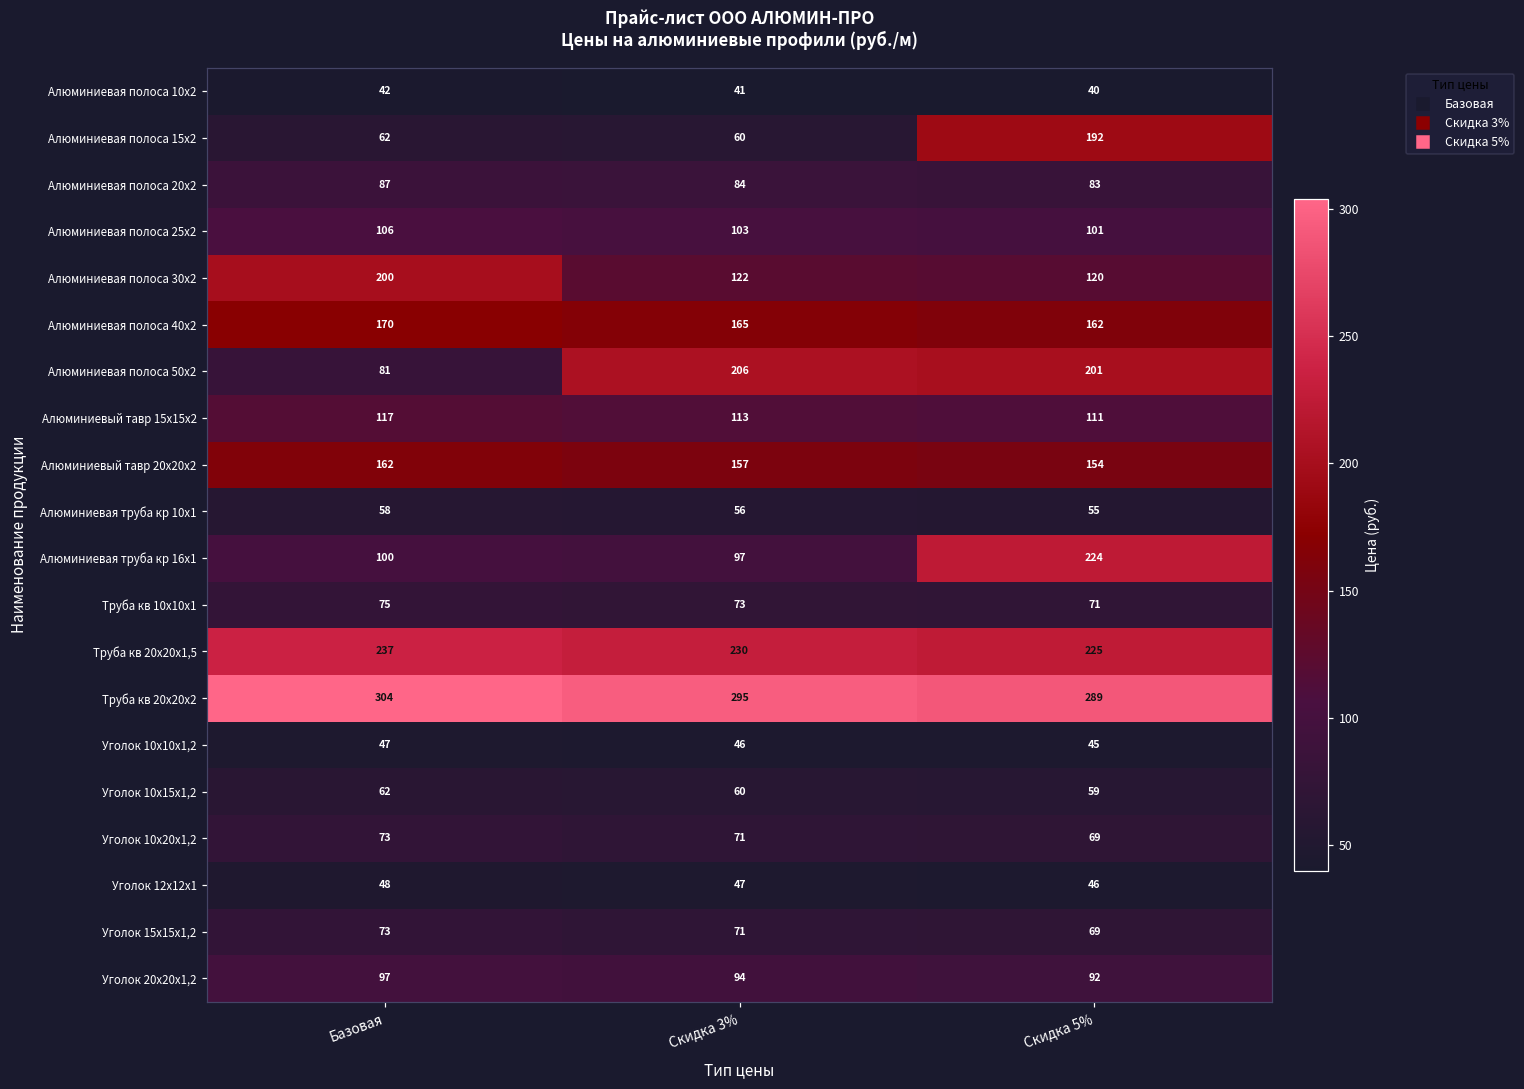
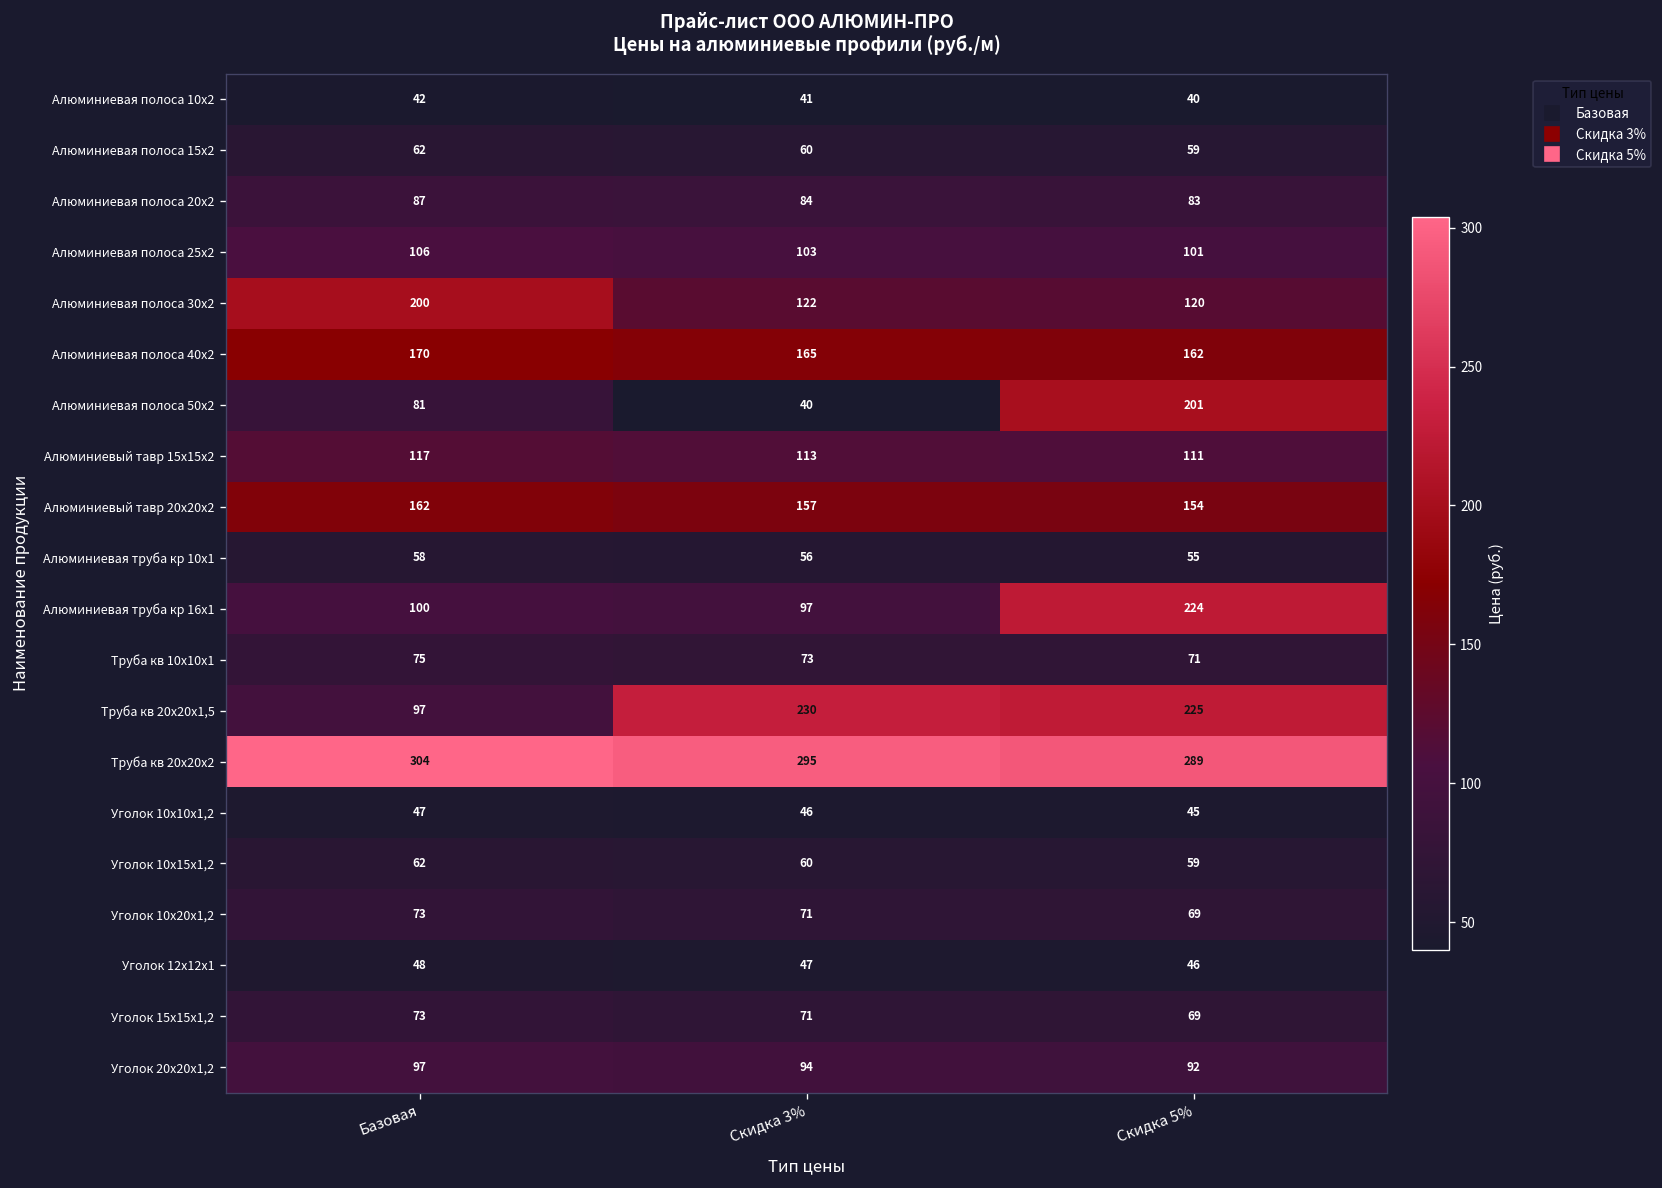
  {
    "Алюминиевая полоса 10х2": {
      "Базовая": 42,
      "Скидка 3%": 41,
      "Скидка 5%": 40
    },
    "Алюминиевая полоса 15х2": {
      "Базовая": 62,
      "Скидка 3%": 60,
-     "Скидка 5%": 192
+     "Скидка 5%": 59
    },
    "Алюминиевая полоса 20х2": {
      "Базовая": 87,
      "Скидка 3%": 84,
      "Скидка 5%": 83
    },
    "Алюминиевая полоса 25х2": {
      "Базовая": 106,
      "Скидка 3%": 103,
      "Скидка 5%": 101
    },
    "Алюминиевая полоса 30х2": {
      "Базовая": 200,
      "Скидка 3%": 122,
      "Скидка 5%": 120
    },
    "Алюминиевая полоса 40х2": {
      "Базовая": 170,
      "Скидка 3%": 165,
      "Скидка 5%": 162
    },
    "Алюминиевая полоса 50х2": {
      "Базовая": 81,
-     "Скидка 3%": 206,
+     "Скидка 3%": 40,
      "Скидка 5%": 201
    },
    "Алюминиевый тавр 15х15х2": {
      "Базовая": 117,
      "Скидка 3%": 113,
      "Скидка 5%": 111
    },
    "Алюминиевый тавр 20х20х2": {
      "Базовая": 162,
      "Скидка 3%": 157,
      "Скидка 5%": 154
    },
    "Алюминиевая труба кр 10х1": {
      "Базовая": 58,
      "Скидка 3%": 56,
      "Скидка 5%": 55
    },
    "Алюминиевая труба кр 16х1": {
      "Базовая": 100,
      "Скидка 3%": 97,
      "Скидка 5%": 224
    },
    "Труба кв 10х10х1": {
      "Базовая": 75,
      "Скидка 3%": 73,
      "Скидка 5%": 71
    },
    "Труба кв 20х20х1,5": {
-     "Базовая": 237,
+     "Базовая": 97,
      "Скидка 3%": 230,
      "Скидка 5%": 225
    },
    "Труба кв 20х20х2": {
      "Базовая": 304,
      "Скидка 3%": 295,
      "Скидка 5%": 289
    },
    "Уголок 10x10x1,2": {
      "Базовая": 47,
      "Скидка 3%": 46,
      "Скидка 5%": 45
    },
    "Уголок 10x15x1,2": {
      "Базовая": 62,
      "Скидка 3%": 60,
      "Скидка 5%": 59
    },
    "Уголок 10x20x1,2": {
      "Базовая": 73,
      "Скидка 3%": 71,
      "Скидка 5%": 69
    },
    "Уголок 12x12x1": {
      "Базовая": 48,
      "Скидка 3%": 47,
      "Скидка 5%": 46
    },
    "Уголок 15x15x1,2": {
      "Базовая": 73,
      "Скидка 3%": 71,
      "Скидка 5%": 69
    },
    "Уголок 20x20x1,2": {
      "Базовая": 97,
      "Скидка 3%": 94,
      "Скидка 5%": 92
    }
  }
